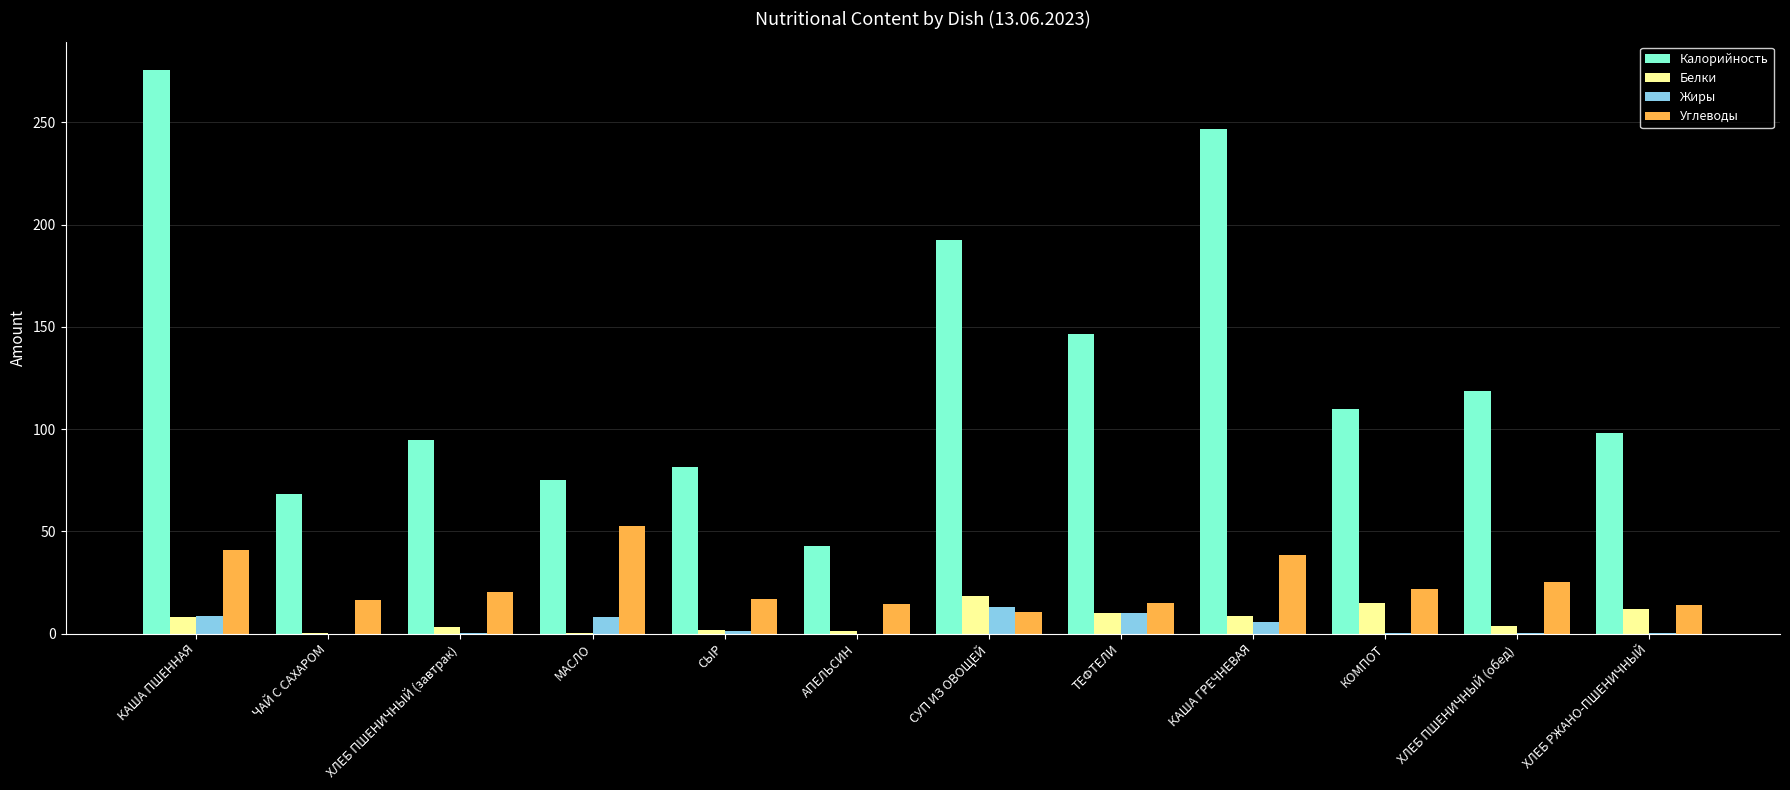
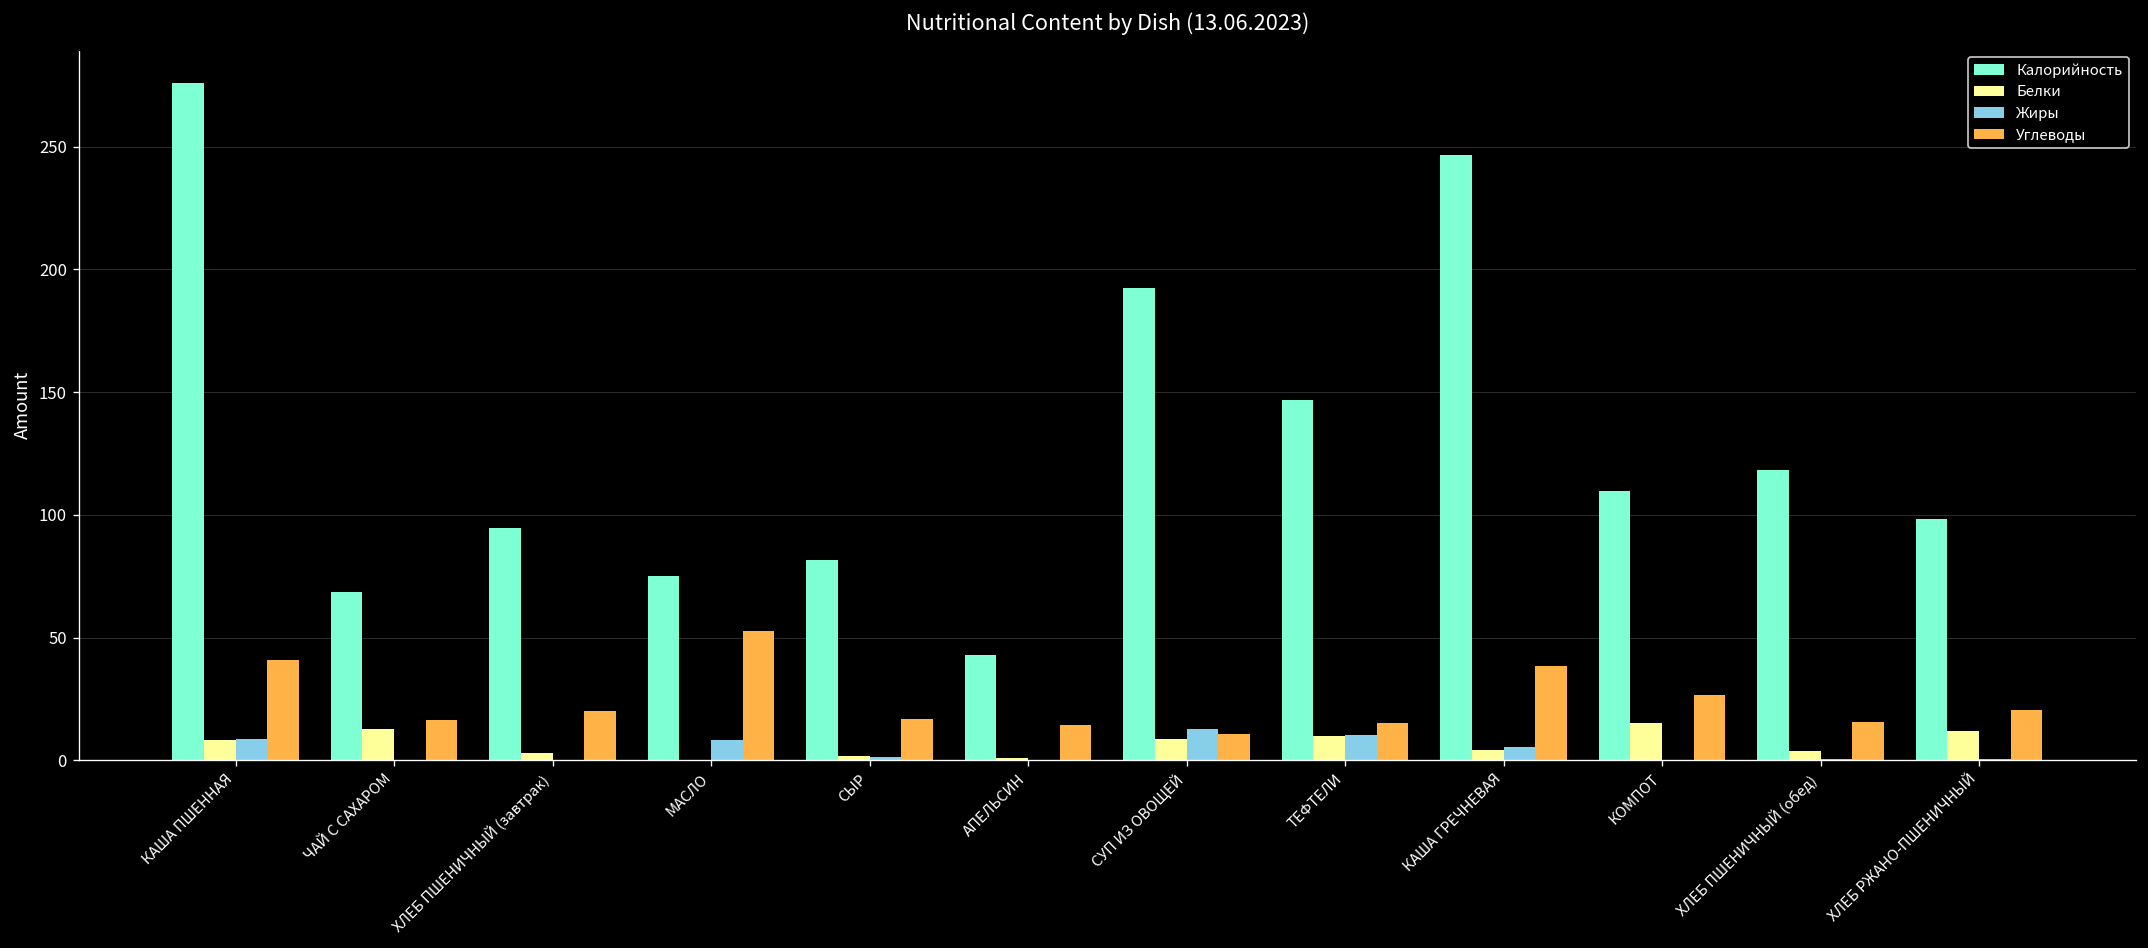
  {
    "Белки": {
      "КАША ПШЕННАЯ": 8,
-     "ЧАЙ С САХАРОМ": 0,
+     "ЧАЙ С САХАРОМ": 13,
      "ХЛЕБ ПШЕНИЧНЫЙ (завтрак)": 3,
      "СЫР": 2,
-     "СУП ИЗ ОВОЩЕЙ": 19,
+     "СУП ИЗ ОВОЩЕЙ": 9,
      "ТЕФТЕЛИ": 10,
-     "КАША ГРЕЧНЕВАЯ": 9,
+     "КАША ГРЕЧНЕВАЯ": 4,
      "КОМПОТ": 15,
      "ХЛЕБ ПШЕНИЧНЫЙ (обед)": 4,
      "ХЛЕБ РЖАНО-ПШЕНИЧНЫЙ": 12
    },
    "Углеводы": {
      "КАША ПШЕННАЯ": 41,
      "ЧАЙ С САХАРОМ": 17,
      "ХЛЕБ ПШЕНИЧНЫЙ (завтрак)": 20,
      "МАСЛО": 53,
      "СЫР": 17,
      "АПЕЛЬСИН": 14,
      "СУП ИЗ ОВОЩЕЙ": 11,
      "ТЕФТЕЛИ": 15,
      "КАША ГРЕЧНЕВАЯ": 39,
-     "КОМПОТ": 22,
-     "ХЛЕБ ПШЕНИЧНЫЙ (обед)": 25,
-     "ХЛЕБ РЖАНО-ПШЕНИЧНЫЙ": 14
+     "КОМПОТ": 27,
+     "ХЛЕБ ПШЕНИЧНЫЙ (обед)": 16,
+     "ХЛЕБ РЖАНО-ПШЕНИЧНЫЙ": 20
    }
  }
